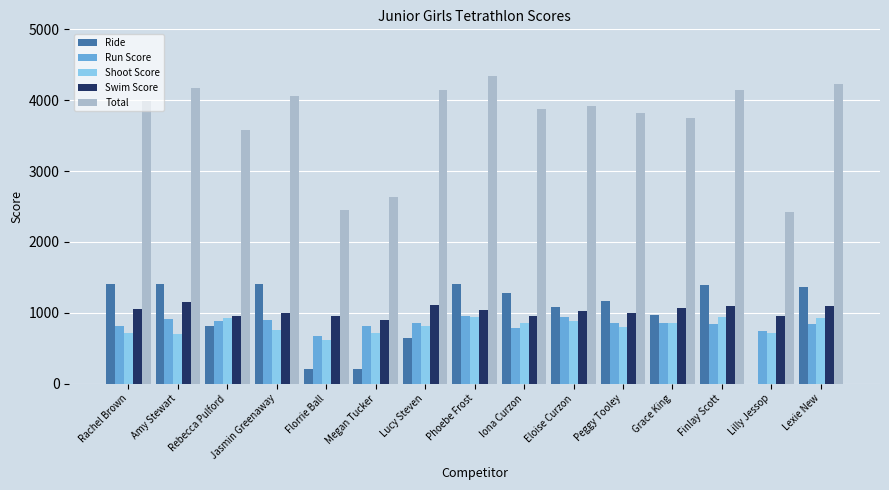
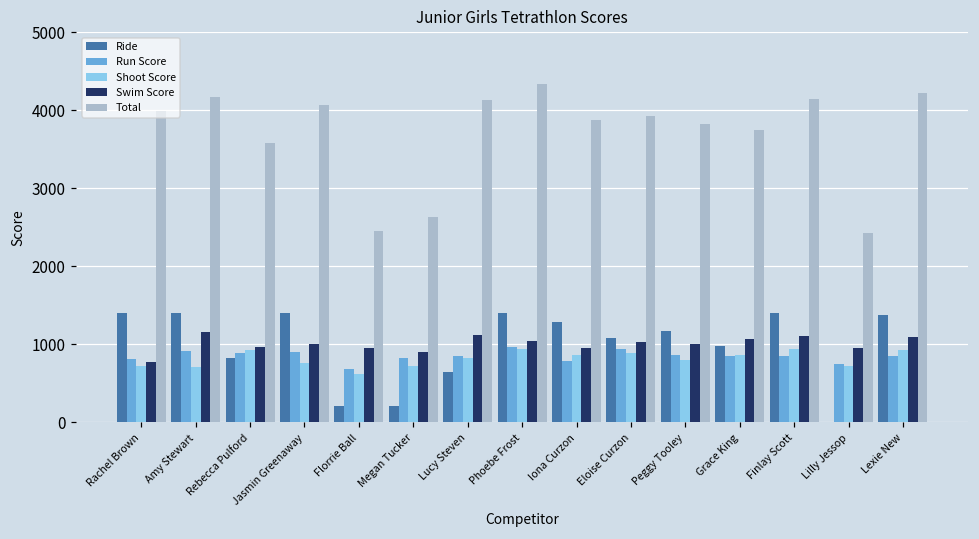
  {
    "Ride": {
      "Rachel Brown": 1400,
      "Amy Stewart": 1400,
      "Rebecca Pulford": 800,
      "Jasmin Greenaway": 1400,
      "Florrie Ball": 200,
      "Megan Tucker": 200,
      "Lucy Steven": 600,
      "Phoebe Frost": 1400,
      "Iona Curzon": 1300,
      "Eloise Curzon": 1100,
      "Peggy Tooley": 1200,
      "Grace King": 1000,
      "Finlay Scott": 1400,
      "Lilly Jessop": 0,
      "Lexie New": 1400
    },
    "Swim Score": {
-     "Rachel Brown": 1100,
+     "Rachel Brown": 800,
      "Amy Stewart": 1200,
      "Rebecca Pulford": 1000,
      "Jasmin Greenaway": 1000,
      "Florrie Ball": 1000,
      "Megan Tucker": 900,
      "Lucy Steven": 1100,
      "Phoebe Frost": 1000,
      "Iona Curzon": 900,
      "Eloise Curzon": 1000,
      "Peggy Tooley": 1000,
      "Grace King": 1100,
      "Finlay Scott": 1100,
      "Lilly Jessop": 1000,
      "Lexie New": 1100
    }
  }
